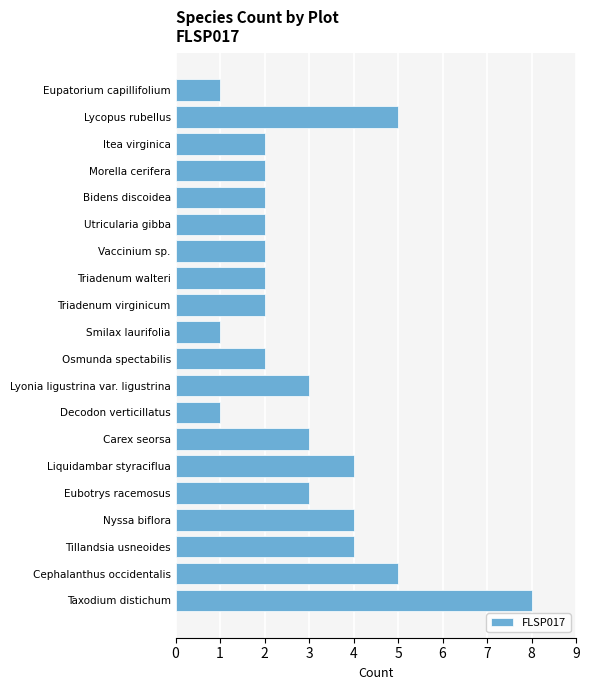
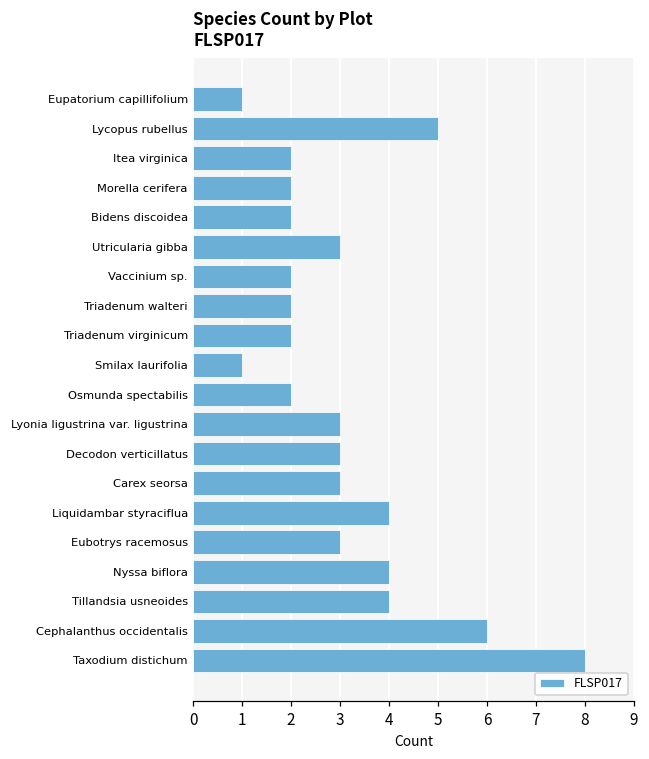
  {
    "Eupatorium capillifolium": 1,
    "Lycopus rubellus": 5,
    "Itea virginica": 2,
    "Morella cerifera": 2,
    "Bidens discoidea": 2,
-   "Utricularia gibba": 2,
+   "Utricularia gibba": 3,
    "Vaccinium sp.": 2,
    "Triadenum walteri": 2,
    "Triadenum virginicum": 2,
    "Smilax laurifolia": 1,
    "Osmunda spectabilis": 2,
    "Lyonia ligustrina var. ligustrina": 3,
-   "Decodon verticillatus": 1,
+   "Decodon verticillatus": 3,
    "Carex seorsa": 3,
    "Liquidambar styraciflua": 4,
    "Eubotrys racemosus": 3,
    "Nyssa biflora": 4,
    "Tillandsia usneoides": 4,
-   "Cephalanthus occidentalis": 5,
+   "Cephalanthus occidentalis": 6,
    "Taxodium distichum": 8
  }
